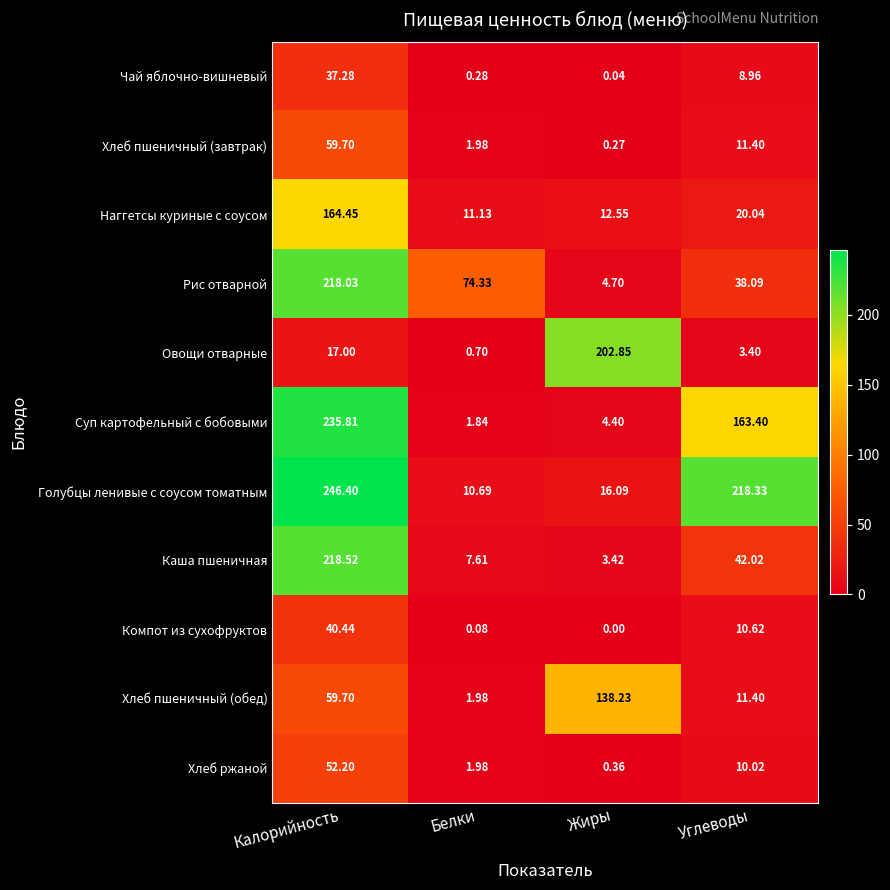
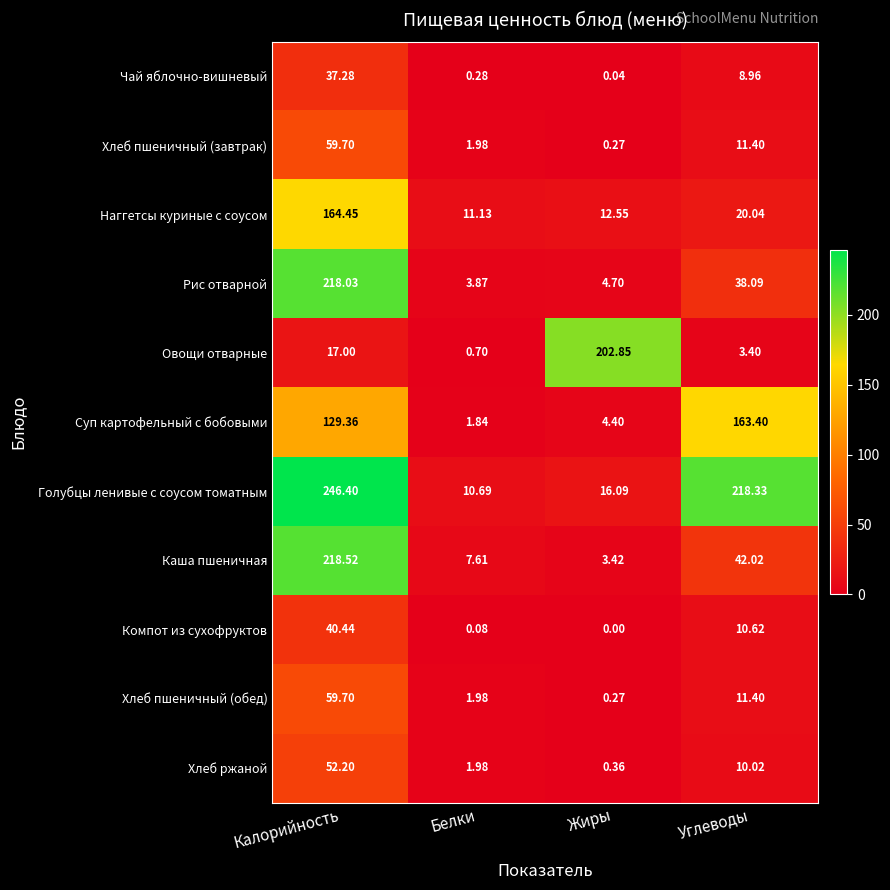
  {
    "Чай яблочно-вишневый": {
      "Калорийность": 37.28,
      "Белки": 0.28,
      "Жиры": 0.04,
      "Углеводы": 8.96
    },
    "Хлеб пшеничный (завтрак)": {
      "Калорийность": 59.70,
      "Белки": 1.98,
      "Жиры": 0.27,
      "Углеводы": 11.40
    },
    "Наггетсы куриные с соусом": {
      "Калорийность": 164.45,
      "Белки": 11.13,
      "Жиры": 12.55,
      "Углеводы": 20.04
    },
    "Рис отварной": {
      "Калорийность": 218.03,
-     "Белки": 74.33,
+     "Белки": 3.87,
      "Жиры": 4.70,
      "Углеводы": 38.09
    },
    "Овощи отварные": {
      "Калорийность": 17.00,
      "Белки": 0.70,
      "Жиры": 202.85,
      "Углеводы": 3.40
    },
    "Суп картофельный с бобовыми": {
-     "Калорийность": 235.81,
+     "Калорийность": 129.36,
      "Белки": 1.84,
      "Жиры": 4.40,
      "Углеводы": 163.40
    },
    "Голубцы ленивые с соусом томатным": {
      "Калорийность": 246.40,
      "Белки": 10.69,
      "Жиры": 16.09,
      "Углеводы": 218.33
    },
    "Каша пшеничная": {
      "Калорийность": 218.52,
      "Белки": 7.61,
      "Жиры": 3.42,
      "Углеводы": 42.02
    },
    "Компот из сухофруктов": {
      "Калорийность": 40.44,
      "Белки": 0.08,
      "Жиры": 0.00,
      "Углеводы": 10.62
    },
    "Хлеб пшеничный (обед)": {
      "Калорийность": 59.70,
      "Белки": 1.98,
-     "Жиры": 138.23,
+     "Жиры": 0.27,
      "Углеводы": 11.40
    },
    "Хлеб ржаной": {
      "Калорийность": 52.20,
      "Белки": 1.98,
      "Жиры": 0.36,
      "Углеводы": 10.02
    }
  }
